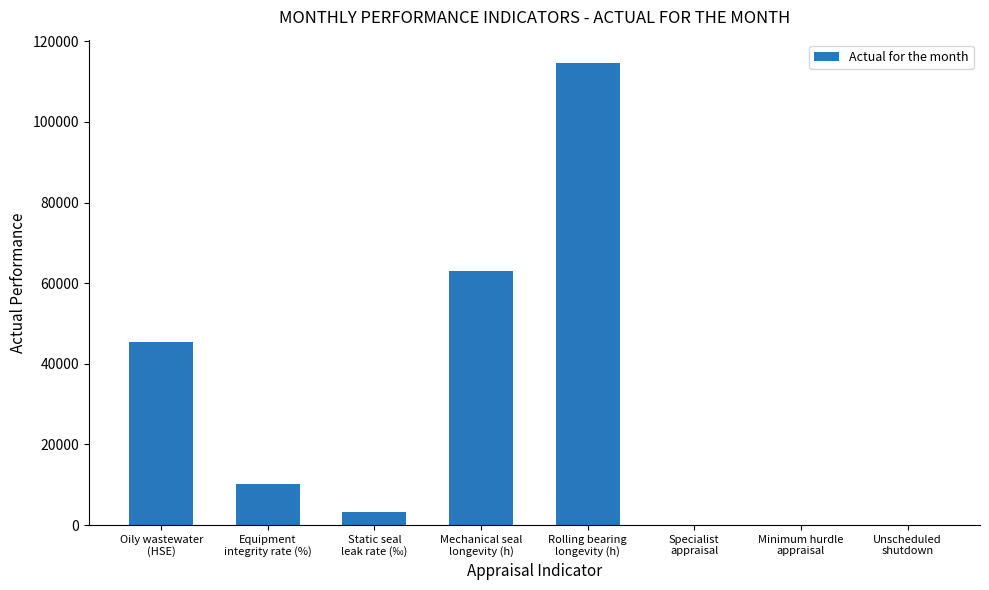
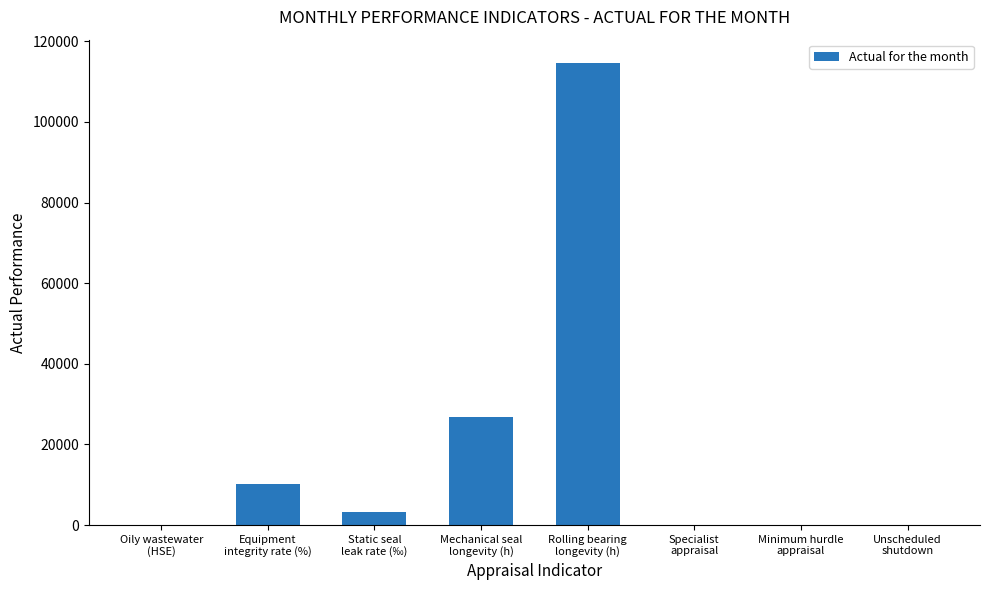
  {
-   "Oily wastewater (HSE)": 45000,
+   "Oily wastewater (HSE)": 0,
    "Equipment integrity rate (%)": 10000,
    "Static seal leak rate (‰)": 3000,
-   "Mechanical seal longevity (h)": 63000,
+   "Mechanical seal longevity (h)": 27000,
    "Rolling bearing longevity (h)": 115000,
    "Specialist appraisal": 0,
    "Minimum hurdle appraisal": 0,
    "Unscheduled shutdown": 0
  }
